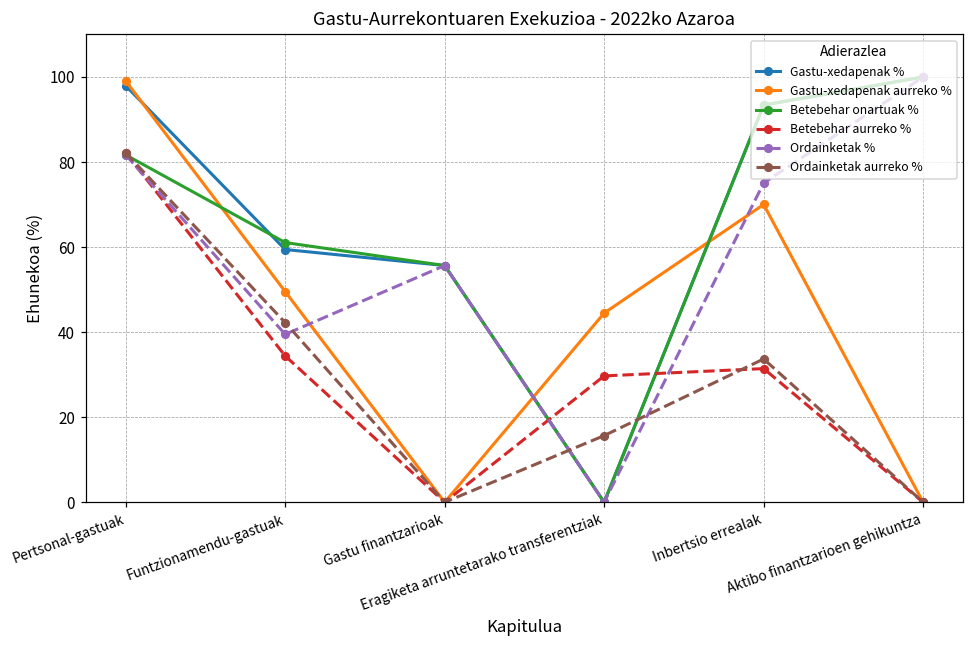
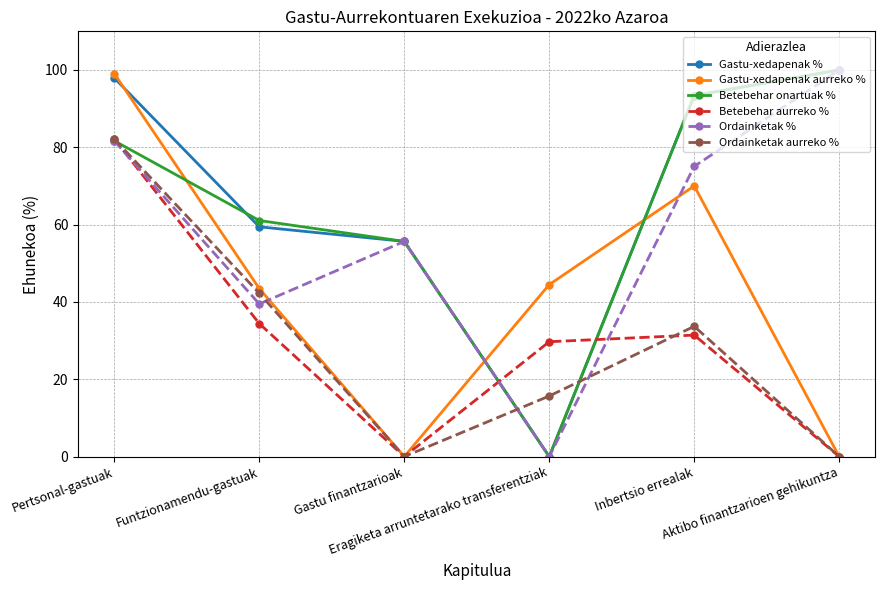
  {
    "Gastu-xedapenak %": {
      "Pertsonal-gastuak": 98,
      "Funtzionamendu-gastuak": 59
    },
    "Gastu-xedapenak aurreko %": {
      "Pertsonal-gastuak": 99,
-     "Funtzionamendu-gastuak": 50,
+     "Funtzionamendu-gastuak": 43,
      "Eragiketa arruntetarako transferentziak": 44,
      "Inbertsio errealak": 70
    },
    "Betebehar onartuak %": {
      "Funtzionamendu-gastuak": 61
    },
    "Betebehar aurreko %": {
      "Funtzionamendu-gastuak": 34,
      "Eragiketa arruntetarako transferentziak": 30,
      "Inbertsio errealak": 31
    },
    "Ordainketak %": {
      "Funtzionamendu-gastuak": 39,
      "Inbertsio errealak": 75
    },
    "Ordainketak aurreko %": {
      "Funtzionamendu-gastuak": 42,
      "Eragiketa arruntetarako transferentziak": 16,
      "Inbertsio errealak": 34
    }
  }
